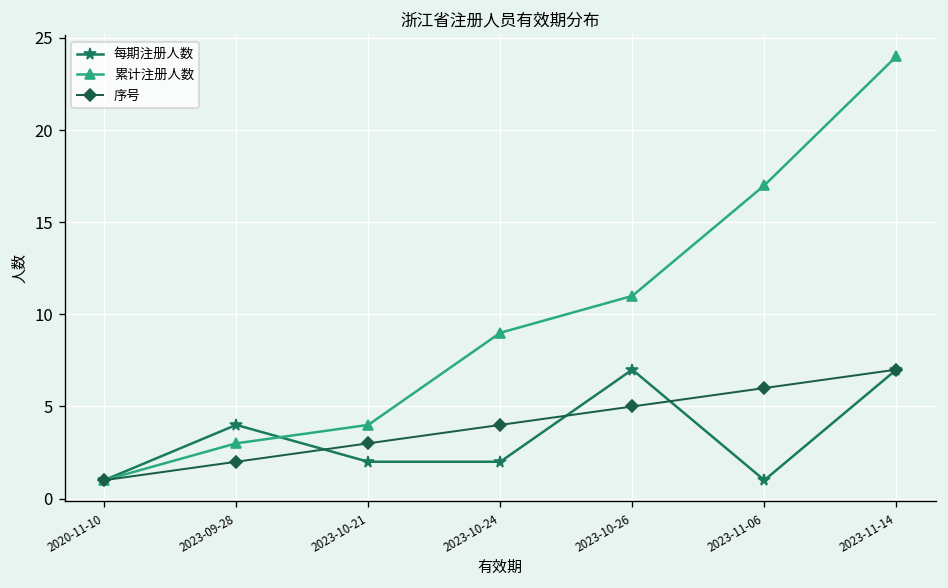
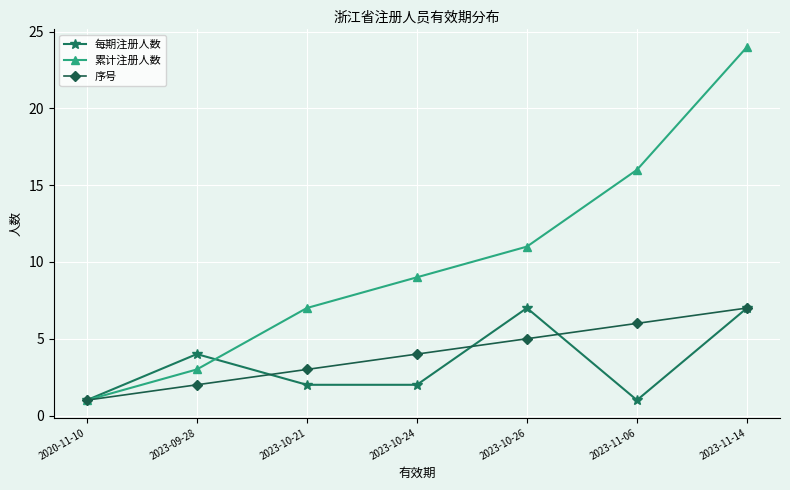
  {
    "累计注册人数": {
      "2023-09-28": 3,
-     "2023-10-21": 4,
+     "2023-10-21": 7,
      "2023-10-24": 9,
      "2023-10-26": 11,
-     "2023-11-06": 17,
+     "2023-11-06": 16,
      "2023-11-14": 24
    }
  }
